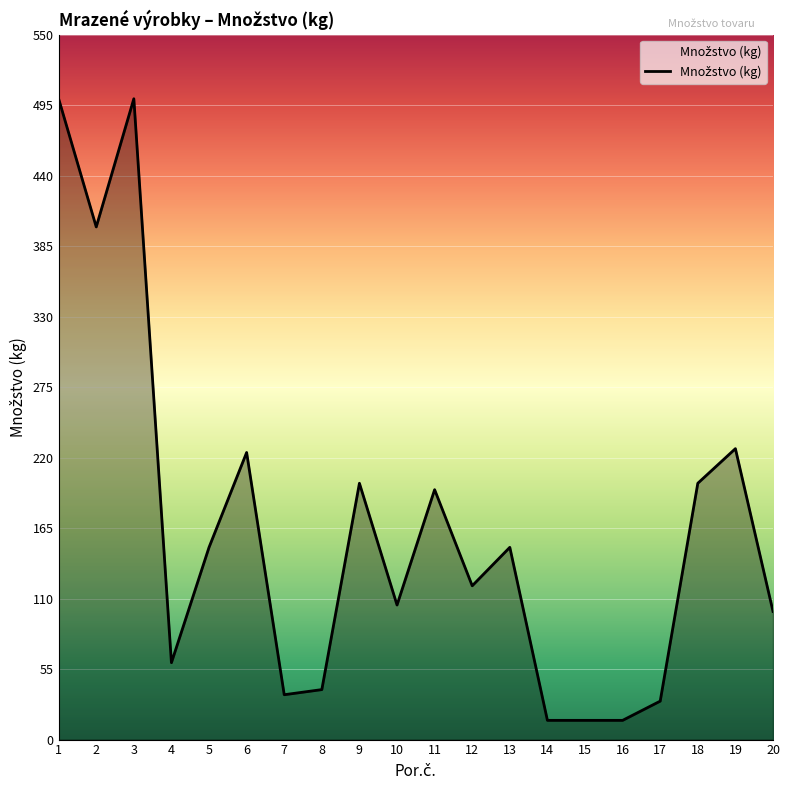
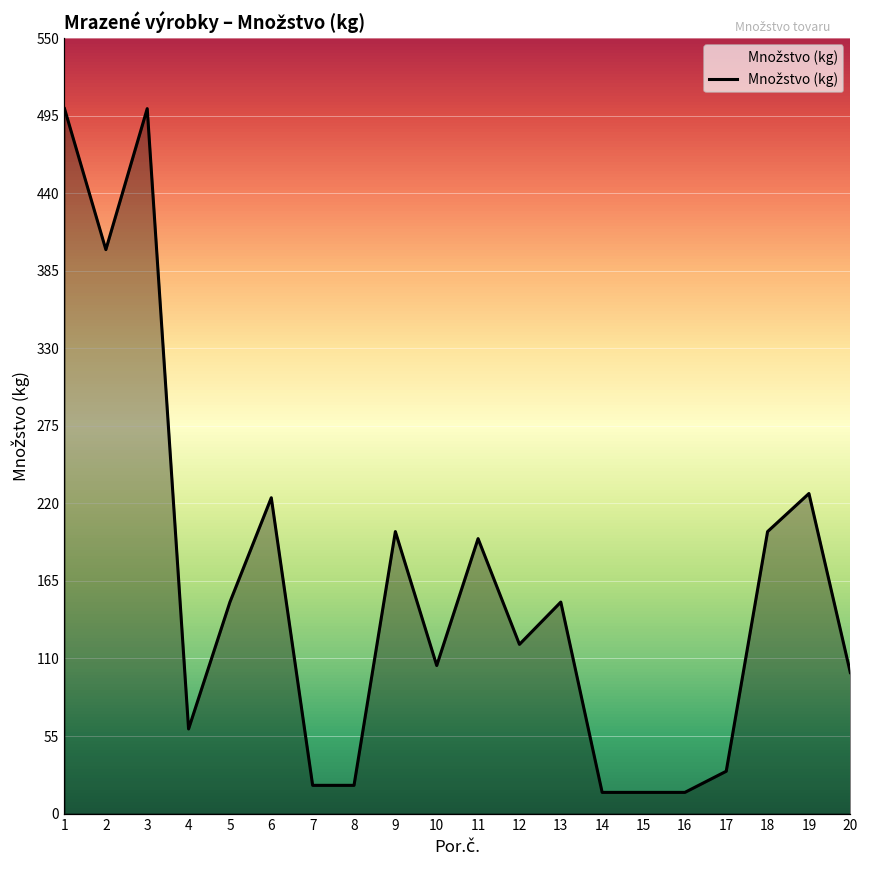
  {
    "1": 500,
    "2": 400,
    "3": 500,
    "4": 60,
    "5": 150,
    "6": 224,
-   "7": 35,
-   "8": 39,
+   "7": 20,
+   "8": 20,
    "9": 200,
    "10": 105,
    "11": 195,
    "12": 120,
    "13": 150,
    "14": 15,
    "15": 15,
    "16": 15,
    "17": 30,
    "18": 200,
    "19": 227,
    "20": 100
  }
